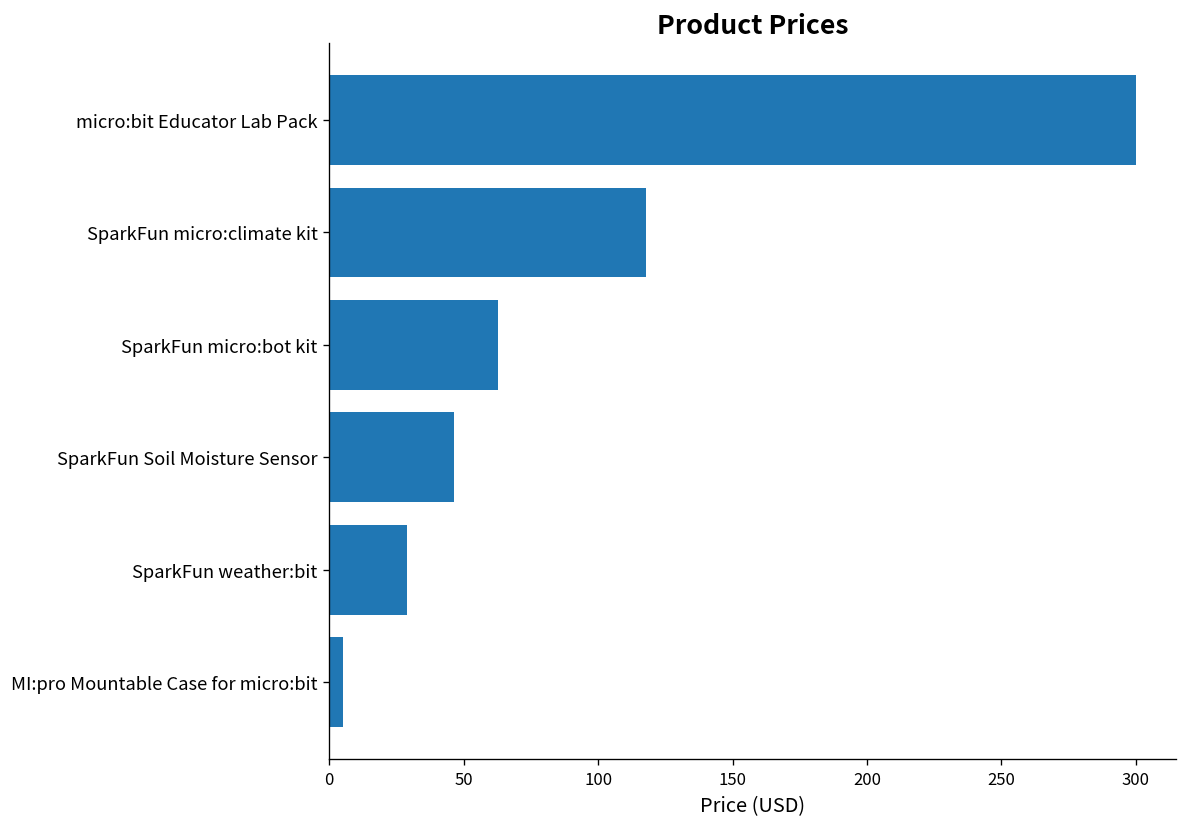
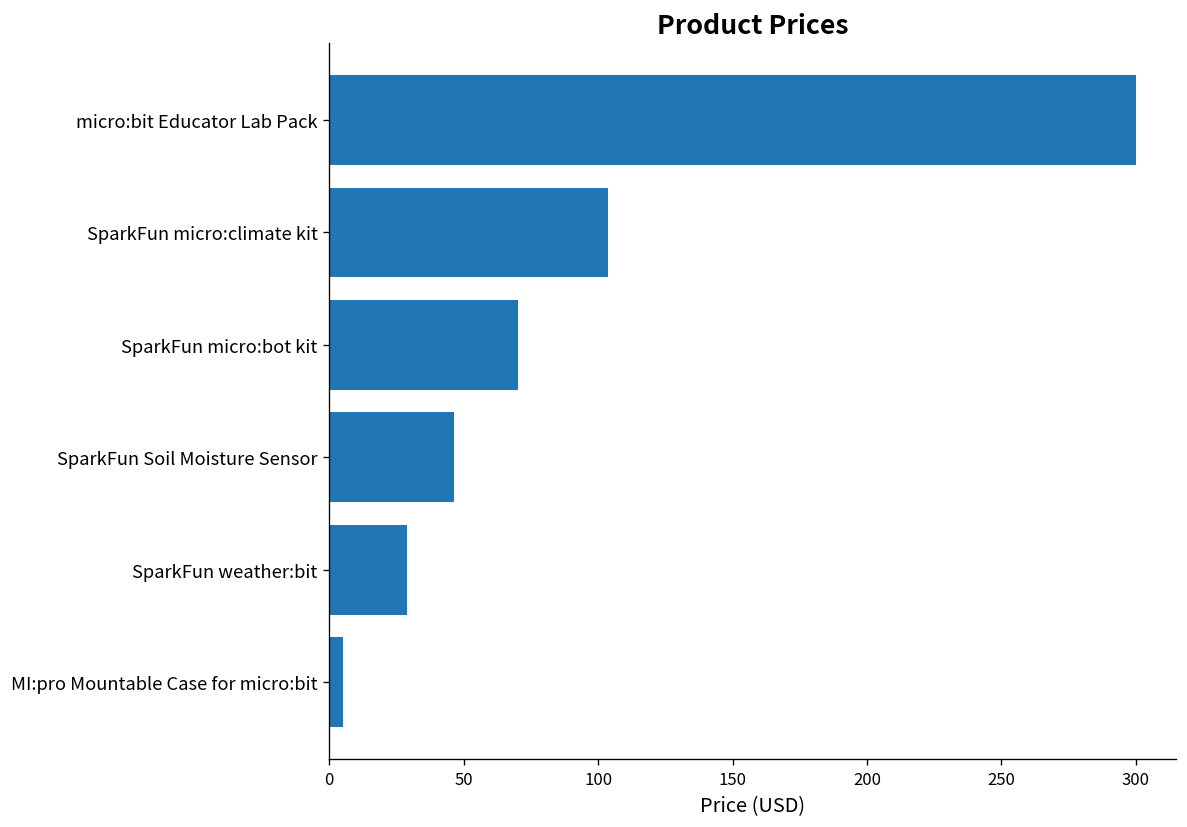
  {
    "micro:bit Educator Lab Pack": 300,
-   "SparkFun micro:climate kit": 118,
-   "SparkFun micro:bot kit": 63,
+   "SparkFun micro:climate kit": 104,
+   "SparkFun micro:bot kit": 70,
    "SparkFun Soil Moisture Sensor": 46,
    "SparkFun weather:bit": 29,
    "MI:pro Mountable Case for micro:bit": 5
  }
